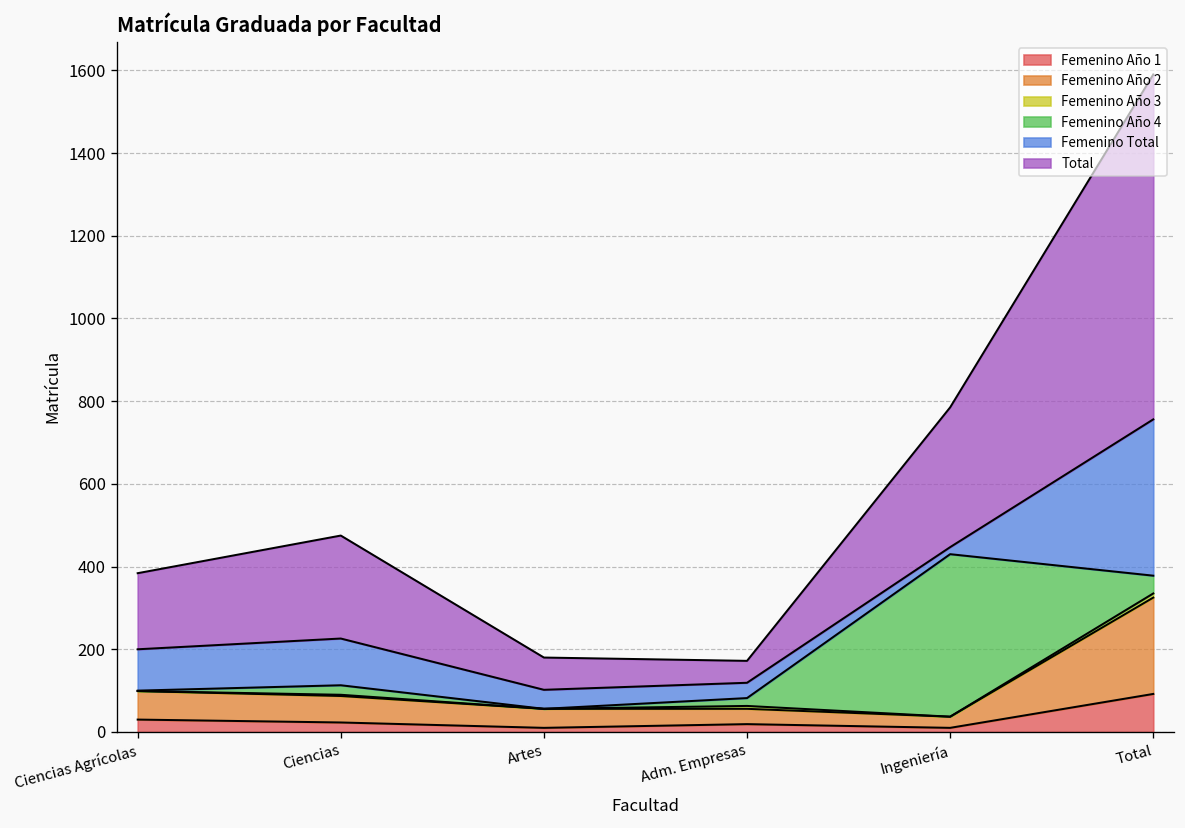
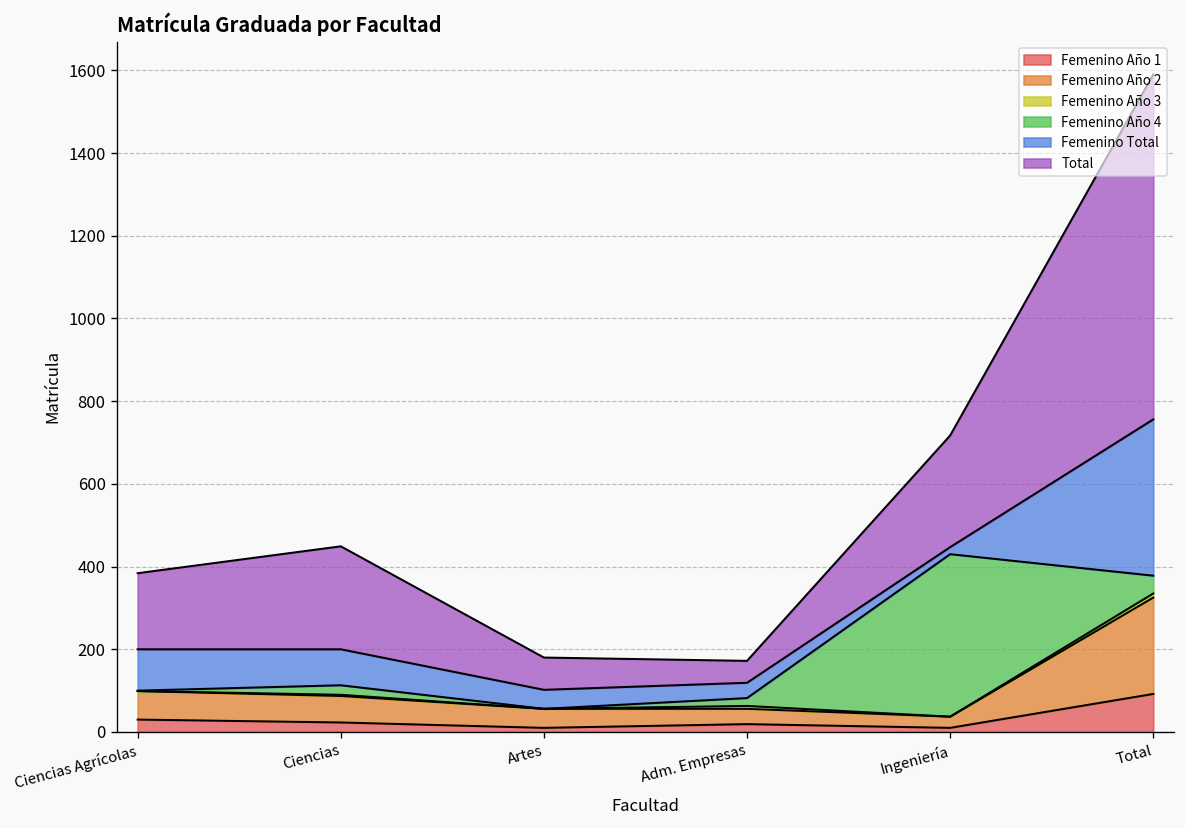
  {
    "Femenino Año 3": {
      "Total": 10
    },
    "Femenino Año 4": {
      "Ciencias": 20,
      "Adm. Empresas": 20,
      "Ingeniería": 390,
      "Total": 40
    },
    "Femenino Total": {
      "Ciencias Agrícolas": 100,
-     "Ciencias": 110,
+     "Ciencias": 90,
      "Artes": 50,
      "Adm. Empresas": 40,
      "Ingeniería": 20,
      "Total": 380
    },
    "Total": {
      "Ciencias Agrícolas": 180,
      "Ciencias": 250,
      "Artes": 80,
      "Adm. Empresas": 50,
-     "Ingeniería": 340
+     "Ingeniería": 270
    }
  }
